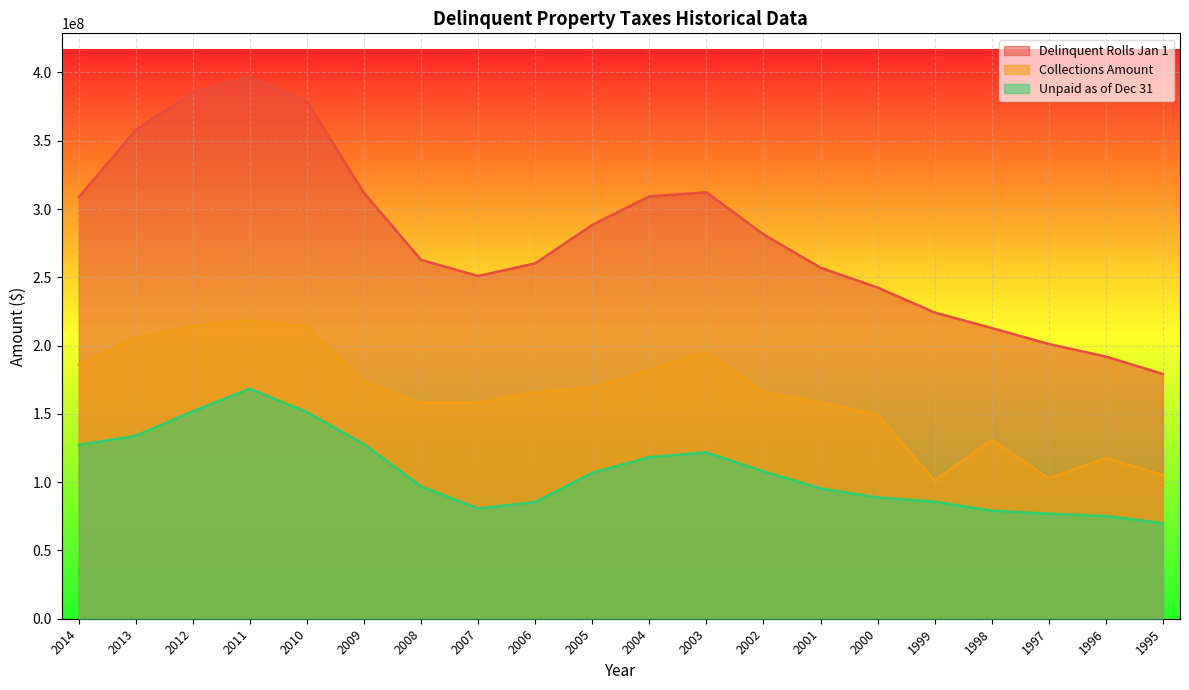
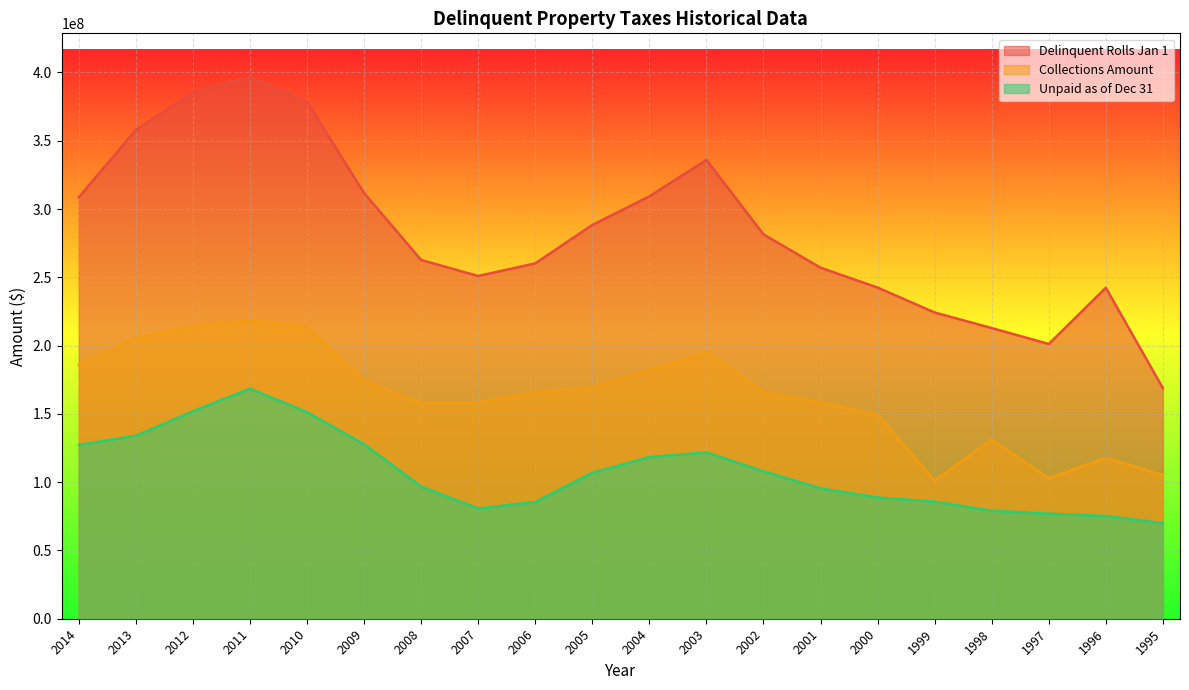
  {
    "Delinquent Rolls Jan 1": {
      "2014": 309000000,
      "2013": 358000000,
      "2012": 385000000,
      "2011": 397000000,
      "2010": 379000000,
      "2009": 312000000,
      "2008": 263000000,
      "2007": 251000000,
      "2006": 260000000,
      "2005": 288000000,
      "2004": 309000000,
-     "2003": 312000000,
+     "2003": 336000000,
      "2002": 281000000,
      "2001": 257000000,
      "2000": 243000000,
      "1999": 224000000,
      "1998": 213000000,
      "1997": 201000000,
-     "1996": 192000000,
-     "1995": 179000000
+     "1996": 242000000,
+     "1995": 169000000
    },
    "Collections Amount": {
      "2014": 186000000,
      "2013": 205000000,
      "2012": 214000000,
      "2011": 218000000,
      "2010": 214000000,
      "2009": 174000000,
      "2008": 158000000,
      "2007": 158000000,
      "2006": 166000000,
      "2005": 169000000,
      "2004": 182000000,
      "2003": 195000000,
      "2002": 166000000,
      "2001": 158000000,
      "2000": 149000000,
      "1999": 101000000,
      "1998": 131000000,
      "1997": 103000000,
      "1996": 118000000,
      "1995": 105000000
    },
    "Unpaid as of Dec 31": {
      "2014": 127000000,
      "2013": 134000000,
      "2012": 152000000,
      "2011": 168000000,
      "2010": 151000000,
      "2009": 128000000,
      "2008": 97000000,
      "2007": 81000000,
      "2006": 85000000,
      "2005": 107000000,
      "2004": 118000000,
      "2003": 122000000,
      "2002": 108000000,
      "2001": 95000000,
      "2000": 89000000,
      "1999": 86000000,
      "1998": 79000000,
      "1997": 77000000,
      "1996": 75000000,
      "1995": 70000000
    }
  }
